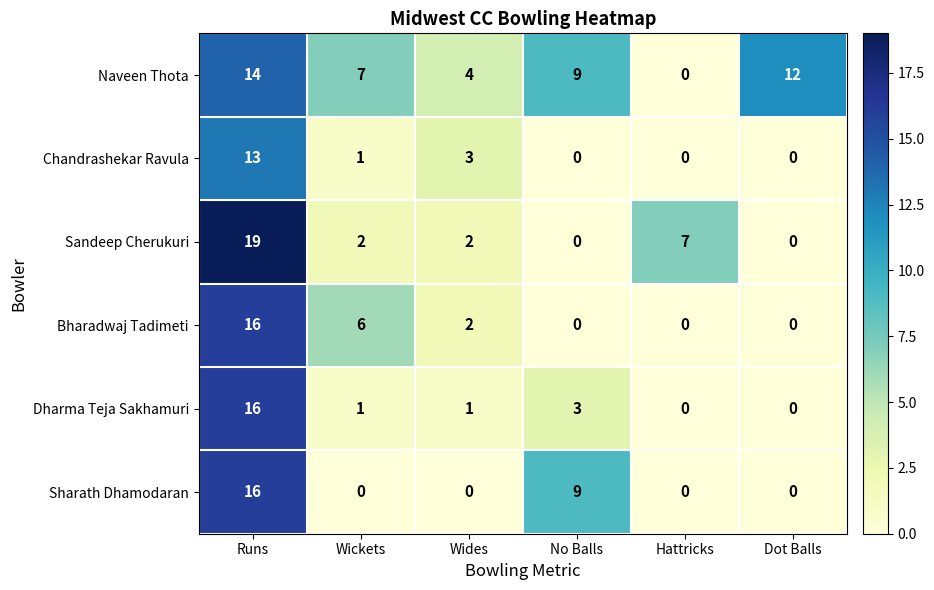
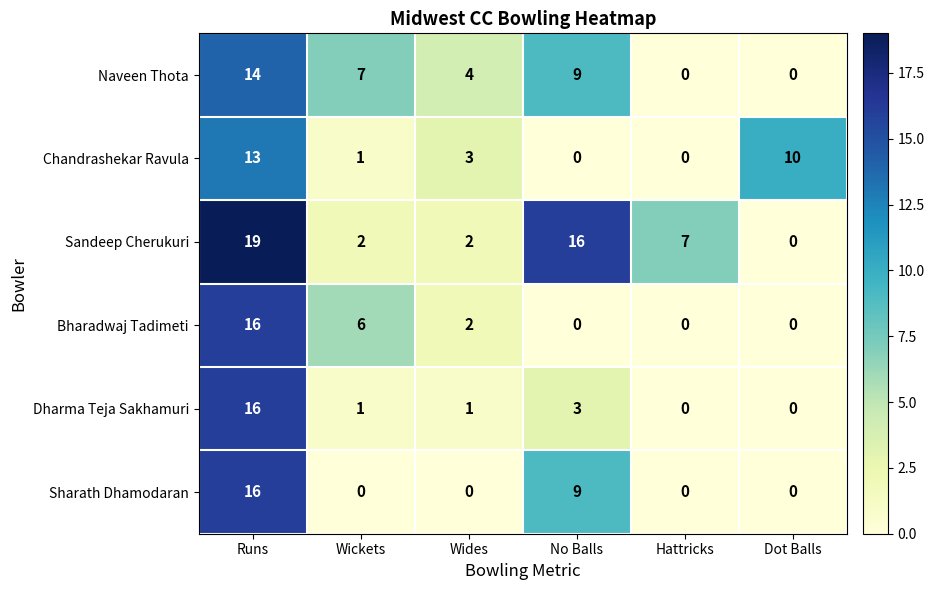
  {
    "Naveen Thota": {
      "Runs": 14,
      "Wickets": 7,
      "Wides": 4,
      "No Balls": 9,
      "Hattricks": 0,
-     "Dot Balls": 12
+     "Dot Balls": 0
    },
    "Chandrashekar Ravula": {
      "Runs": 13,
      "Wickets": 1,
      "Wides": 3,
      "No Balls": 0,
      "Hattricks": 0,
-     "Dot Balls": 0
+     "Dot Balls": 10
    },
    "Sandeep Cherukuri": {
      "Runs": 19,
      "Wickets": 2,
      "Wides": 2,
-     "No Balls": 0,
+     "No Balls": 16,
      "Hattricks": 7,
      "Dot Balls": 0
    },
    "Bharadwaj Tadimeti": {
      "Runs": 16,
      "Wickets": 6,
      "Wides": 2,
      "No Balls": 0,
      "Hattricks": 0,
      "Dot Balls": 0
    },
    "Dharma Teja Sakhamuri": {
      "Runs": 16,
      "Wickets": 1,
      "Wides": 1,
      "No Balls": 3,
      "Hattricks": 0,
      "Dot Balls": 0
    },
    "Sharath Dhamodaran": {
      "Runs": 16,
      "Wickets": 0,
      "Wides": 0,
      "No Balls": 9,
      "Hattricks": 0,
      "Dot Balls": 0
    }
  }
